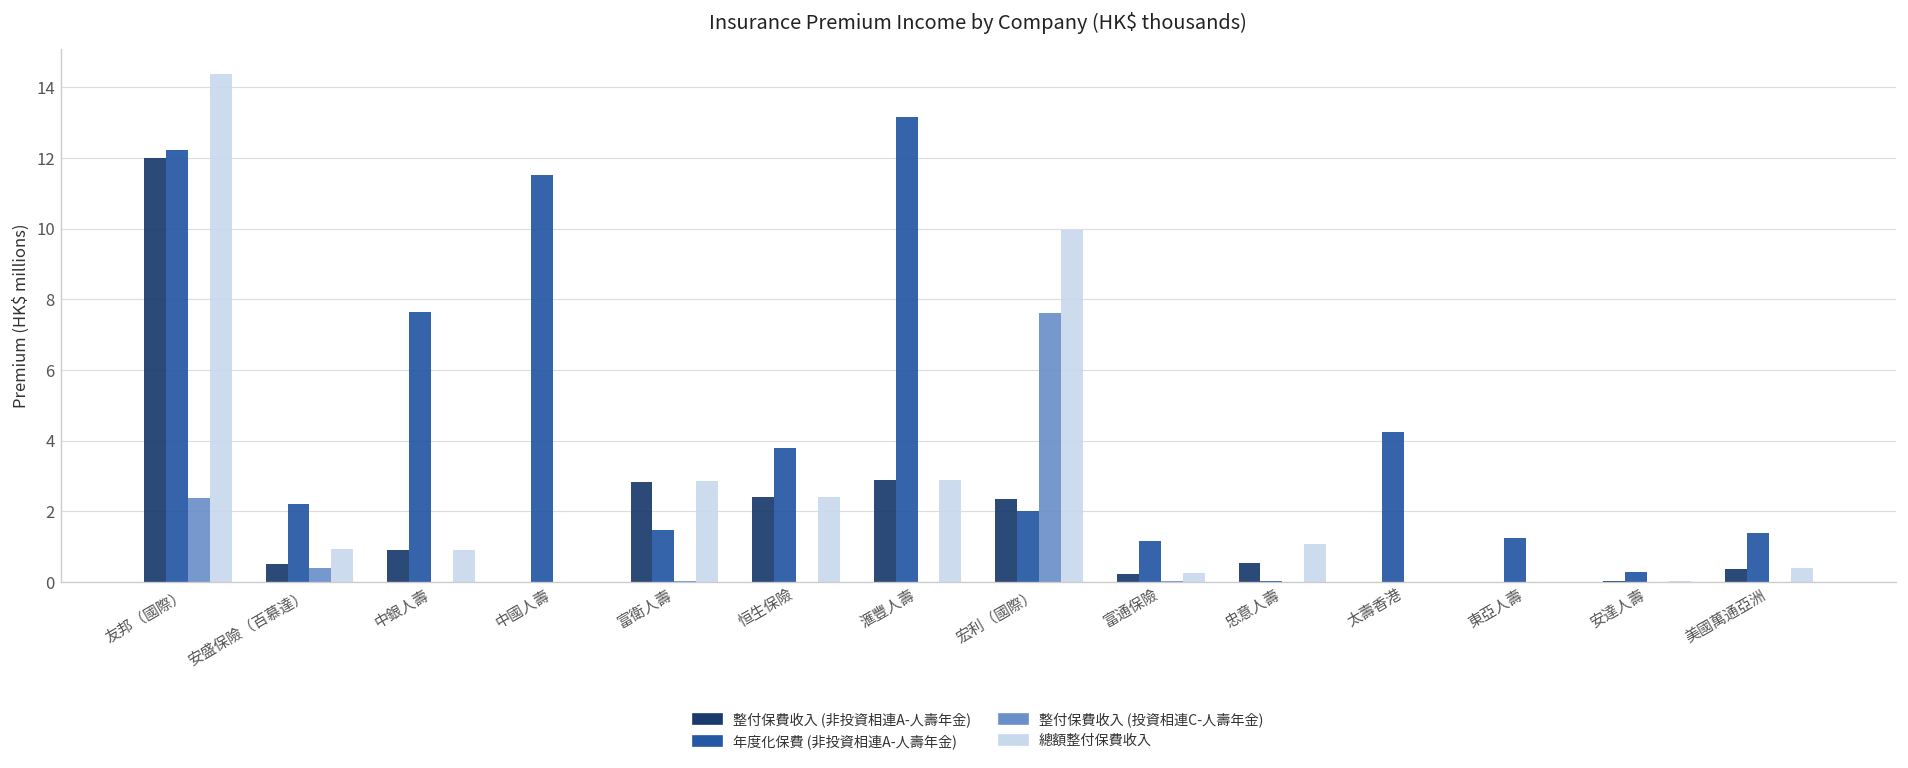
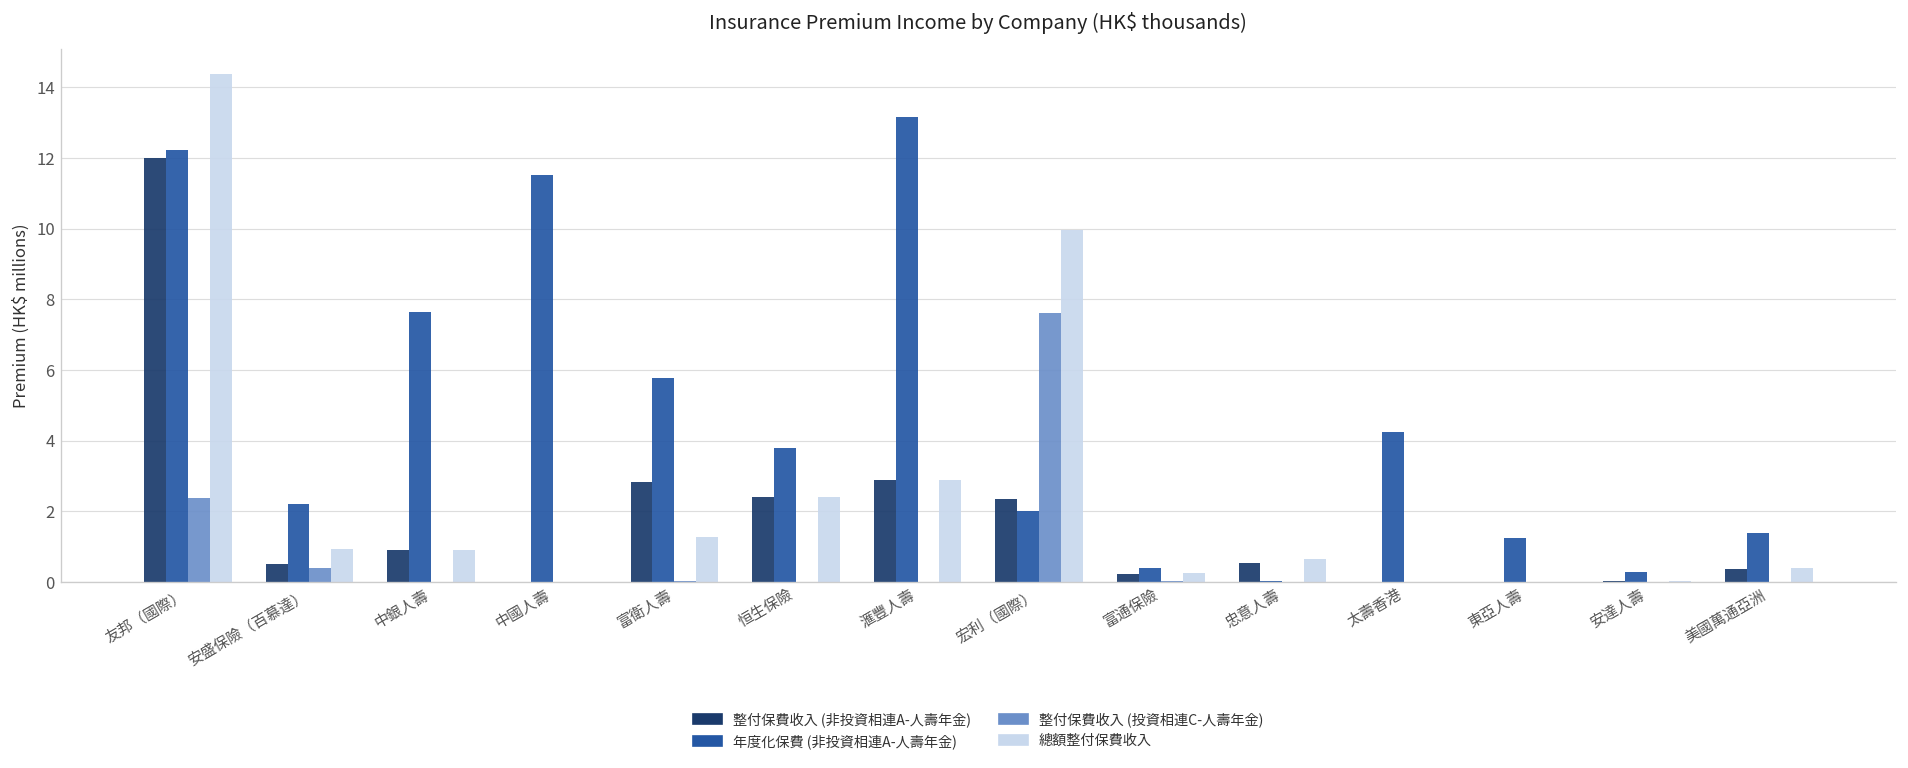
  {
    "整付保費收入 (非投資相連A-人壽年金)": {
      "友邦（國際）": 12.0,
      "安盛保險（百慕達）": 0.5,
      "中銀人壽": 0.9,
      "富衛人壽": 2.8,
      "恒生保險": 2.4,
      "滙豐人壽": 2.9,
      "宏利（國際）": 2.3,
      "富通保險": 0.2,
      "忠意人壽": 0.5,
      "太壽香港": 0.0,
      "美國萬通亞洲": 0.4
    },
    "年度化保費 (非投資相連A-人壽年金)": {
      "友邦（國際）": 12.2,
      "安盛保險（百慕達）": 2.2,
      "中銀人壽": 7.6,
      "中國人壽": 11.5,
-     "富衛人壽": 1.5,
+     "富衛人壽": 5.8,
      "恒生保險": 3.8,
      "滙豐人壽": 13.2,
      "宏利（國際）": 2.0,
-     "富通保險": 1.2,
+     "富通保險": 0.4,
      "太壽香港": 4.3,
      "東亞人壽": 1.3,
      "安達人壽": 0.3,
      "美國萬通亞洲": 1.4
    },
    "整付保費收入 (投資相連C-人壽年金)": {
      "友邦（國際）": 2.4,
      "安盛保險（百慕達）": 0.4,
      "中銀人壽": 0.0,
      "中國人壽": 0.0,
      "恒生保險": 0.0,
      "滙豐人壽": 0.0,
      "宏利（國際）": 7.6,
      "忠意人壽": 0.0,
      "太壽香港": 0.0,
      "東亞人壽": 0.0
    },
    "總額整付保費收入": {
      "友邦（國際）": 14.4,
      "安盛保險（百慕達）": 0.9,
      "中銀人壽": 0.9,
-     "富衛人壽": 2.9,
+     "富衛人壽": 1.3,
      "恒生保險": 2.4,
      "滙豐人壽": 2.9,
      "宏利（國際）": 10.0,
      "富通保險": 0.3,
-     "忠意人壽": 1.1,
+     "忠意人壽": 0.7,
      "太壽香港": 0.0,
      "美國萬通亞洲": 0.4
    }
  }
